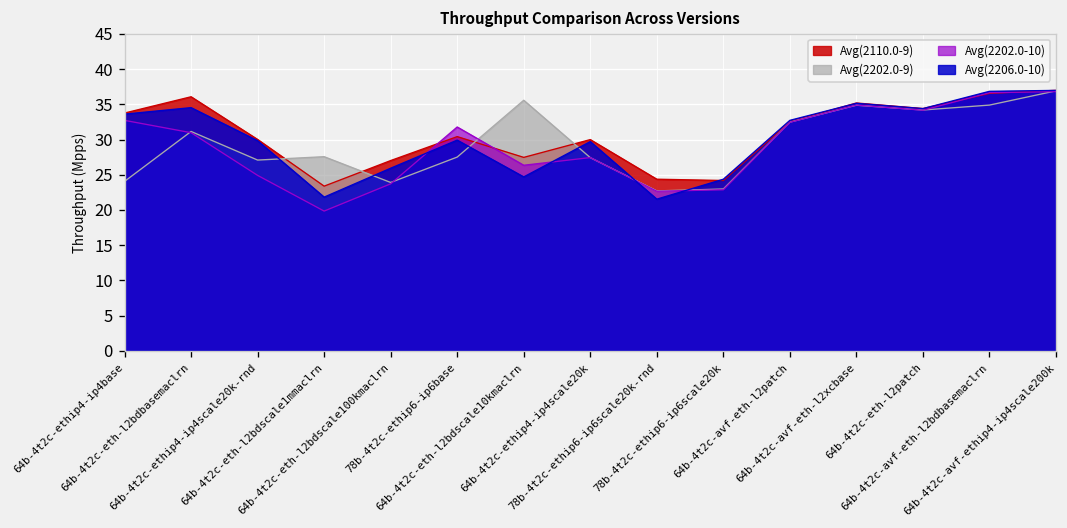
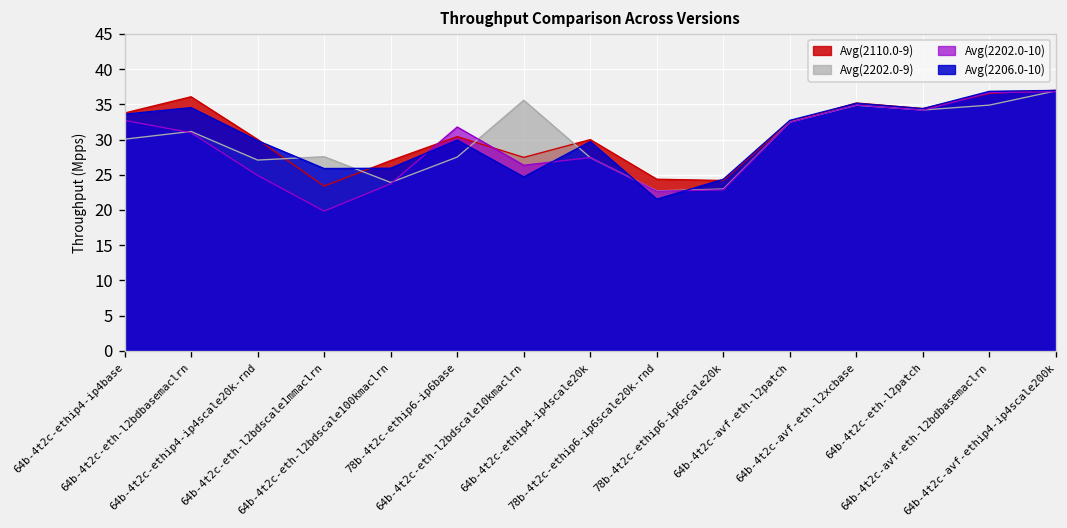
  {
    "Avg(2110.0-9)": {
      "64b-4t2c-eth-l2bdbasemaclrn": 36,
      "64b-4t2c-eth-l2bdscale1mmaclrn": 23,
      "64b-4t2c-eth-l2bdscale100kmaclrn": 27,
      "78b-4t2c-ethip6-ip6base": 30,
      "64b-4t2c-eth-l2bdscale10kmaclrn": 27,
      "78b-4t2c-ethip6-ip6scale20k-rnd": 24
    },
    "Avg(2202.0-9)": {
-     "64b-4t2c-ethip4-ip4base": 24,
+     "64b-4t2c-ethip4-ip4base": 30,
      "64b-4t2c-ethip4-ip4scale20k-rnd": 27,
      "64b-4t2c-eth-l2bdscale1mmaclrn": 28,
      "78b-4t2c-ethip6-ip6base": 28,
      "64b-4t2c-eth-l2bdscale10kmaclrn": 36,
      "64b-4t2c-avf-eth-l2bdbasemaclrn": 35
    },
    "Avg(2202.0-10)": {
      "64b-4t2c-ethip4-ip4base": 33,
      "64b-4t2c-ethip4-ip4scale20k-rnd": 25,
      "64b-4t2c-eth-l2bdscale1mmaclrn": 20,
      "78b-4t2c-ethip6-ip6base": 32,
      "64b-4t2c-eth-l2bdscale10kmaclrn": 26
    },
    "Avg(2206.0-10)": {
      "64b-4t2c-eth-l2bdbasemaclrn": 35,
-     "64b-4t2c-eth-l2bdscale1mmaclrn": 22,
+     "64b-4t2c-eth-l2bdscale1mmaclrn": 26,
      "64b-4t2c-eth-l2bdscale100kmaclrn": 26,
      "78b-4t2c-ethip6-ip6base": 30,
      "64b-4t2c-eth-l2bdscale10kmaclrn": 25,
      "78b-4t2c-ethip6-ip6scale20k-rnd": 22
    }
  }
